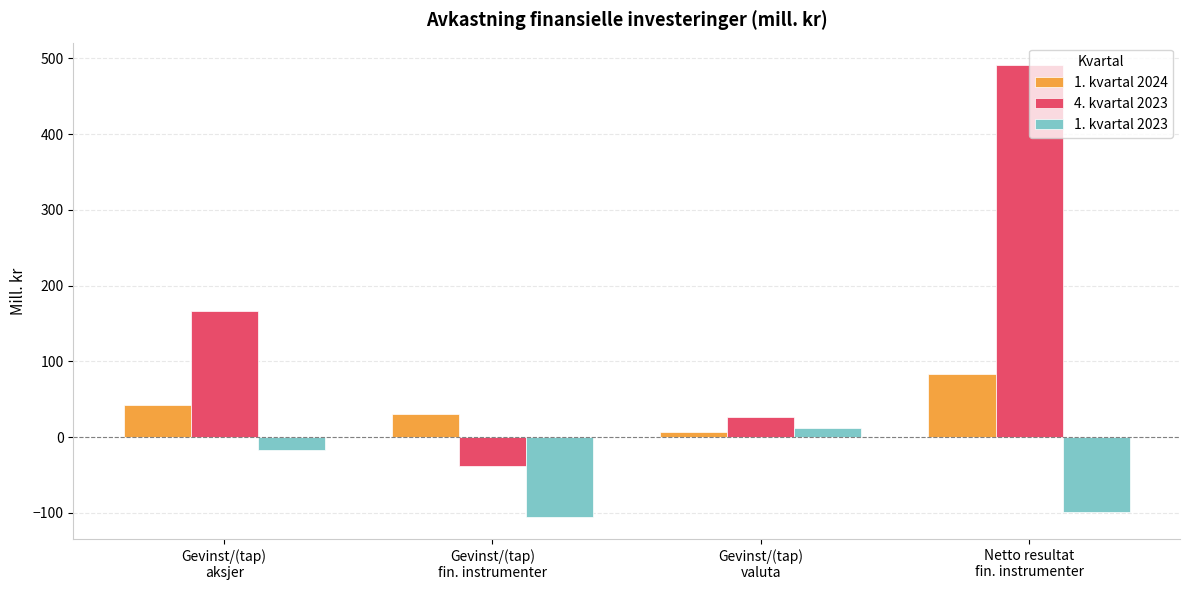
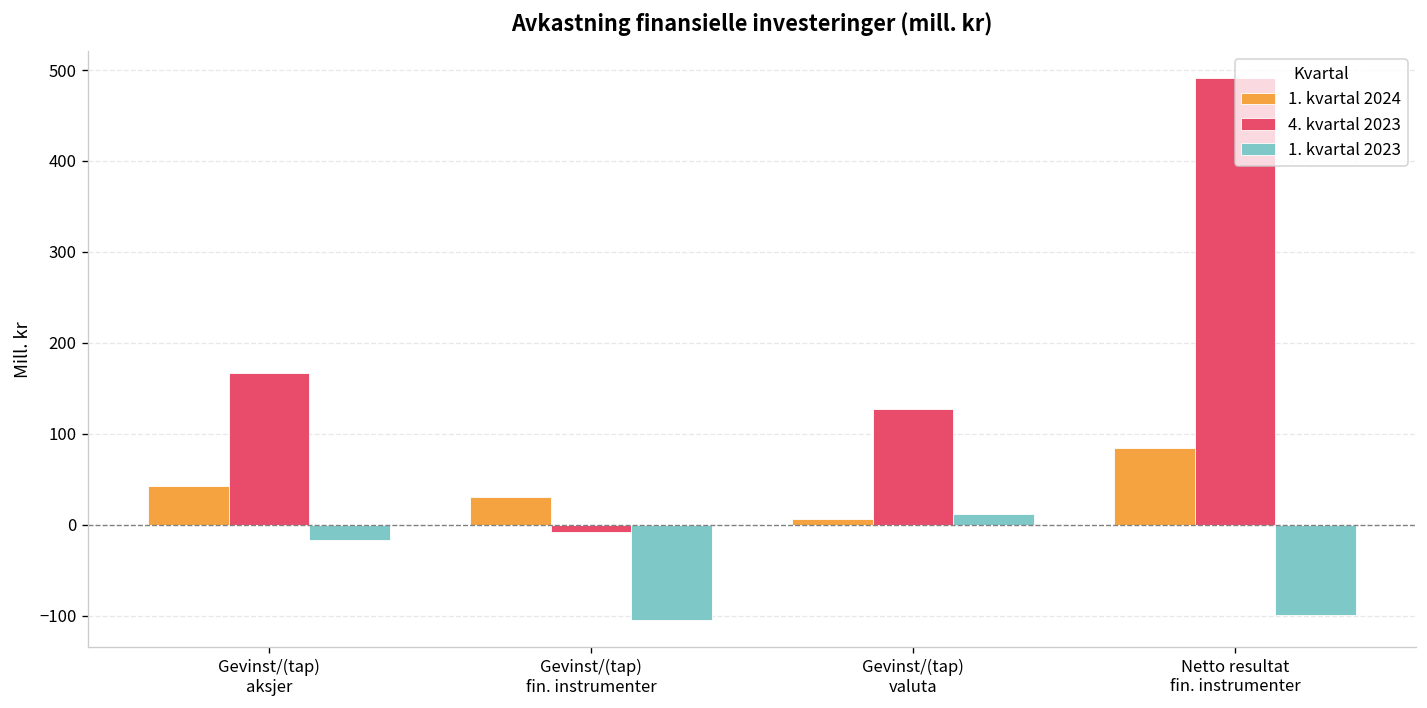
  {
    "1. kvartal 2024": {
      "Gevinst/(tap) aksjer": 40,
      "Gevinst/(tap) fin. instrumenter": 30,
      "Gevinst/(tap) valuta": 10,
      "Netto resultat fin. instrumenter": 80
    },
    "4. kvartal 2023": {
      "Gevinst/(tap) aksjer": 170,
-     "Gevinst/(tap) fin. instrumenter": -40,
-     "Gevinst/(tap) valuta": 30,
+     "Gevinst/(tap) fin. instrumenter": -10,
+     "Gevinst/(tap) valuta": 130,
      "Netto resultat fin. instrumenter": 490
    },
    "1. kvartal 2023": {
      "Gevinst/(tap) aksjer": -20,
      "Gevinst/(tap) fin. instrumenter": -110,
      "Gevinst/(tap) valuta": 10,
      "Netto resultat fin. instrumenter": -100
    }
  }
